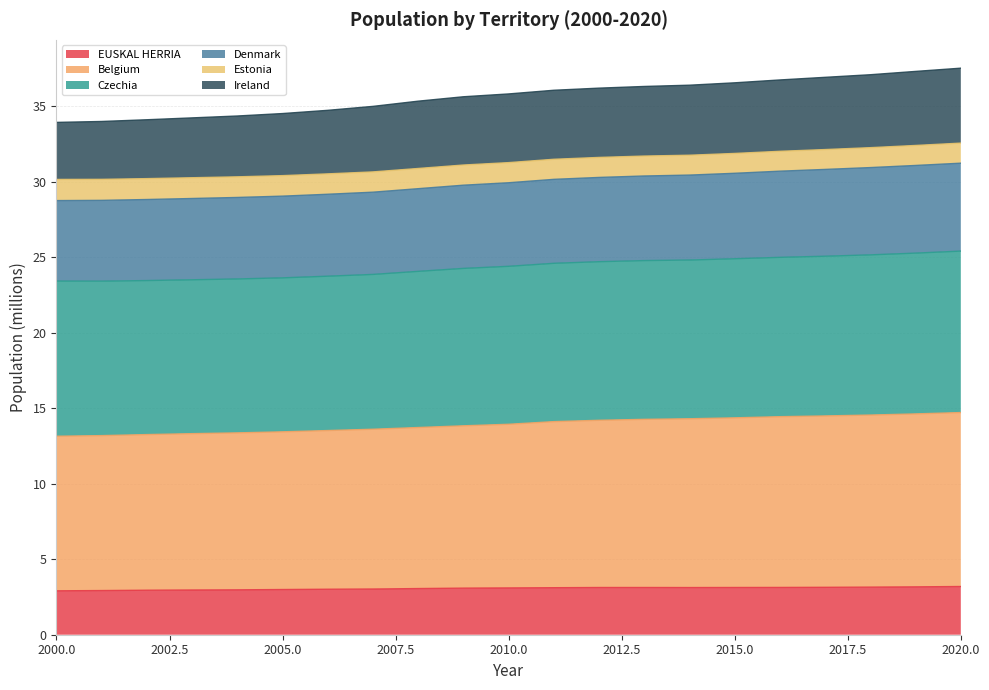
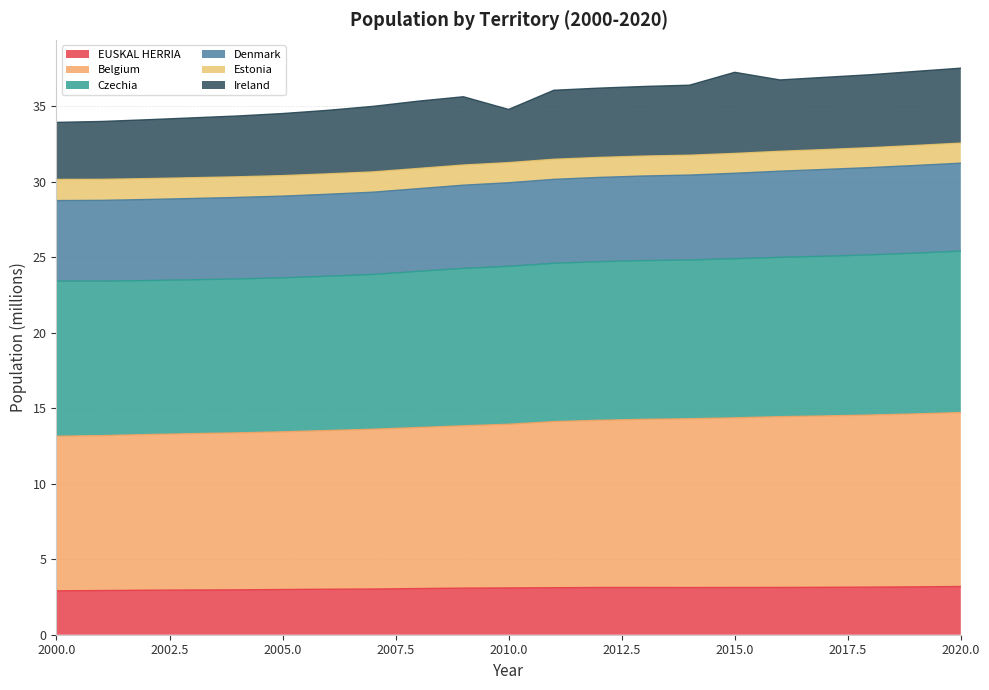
  {
    "EUSKAL HERRIA": {
      "2000.0": 2.9,
      "2005.0": 3.0,
      "2010.0": 3.1,
      "2015.0": 3.1,
      "2020.0": 3.2
    },
    "Ireland": {
      "2000.0": 3.8,
      "2005.0": 4.1,
-     "2010.0": 4.5,
-     "2015.0": 4.7,
+     "2010.0": 3.5,
+     "2015.0": 5.4,
      "2020.0": 5.0
    }
  }
